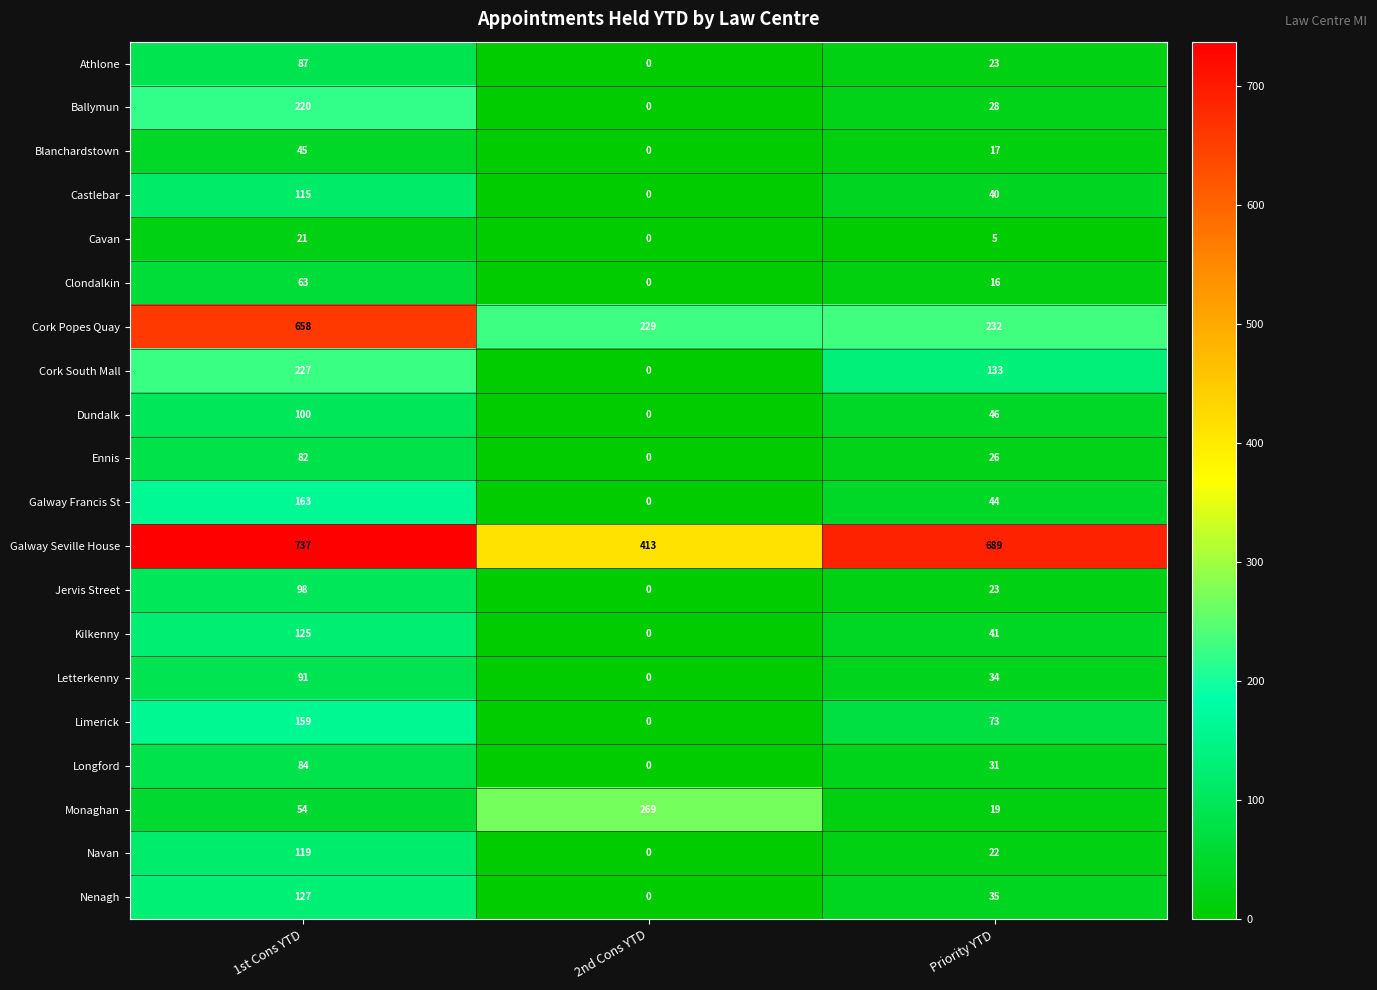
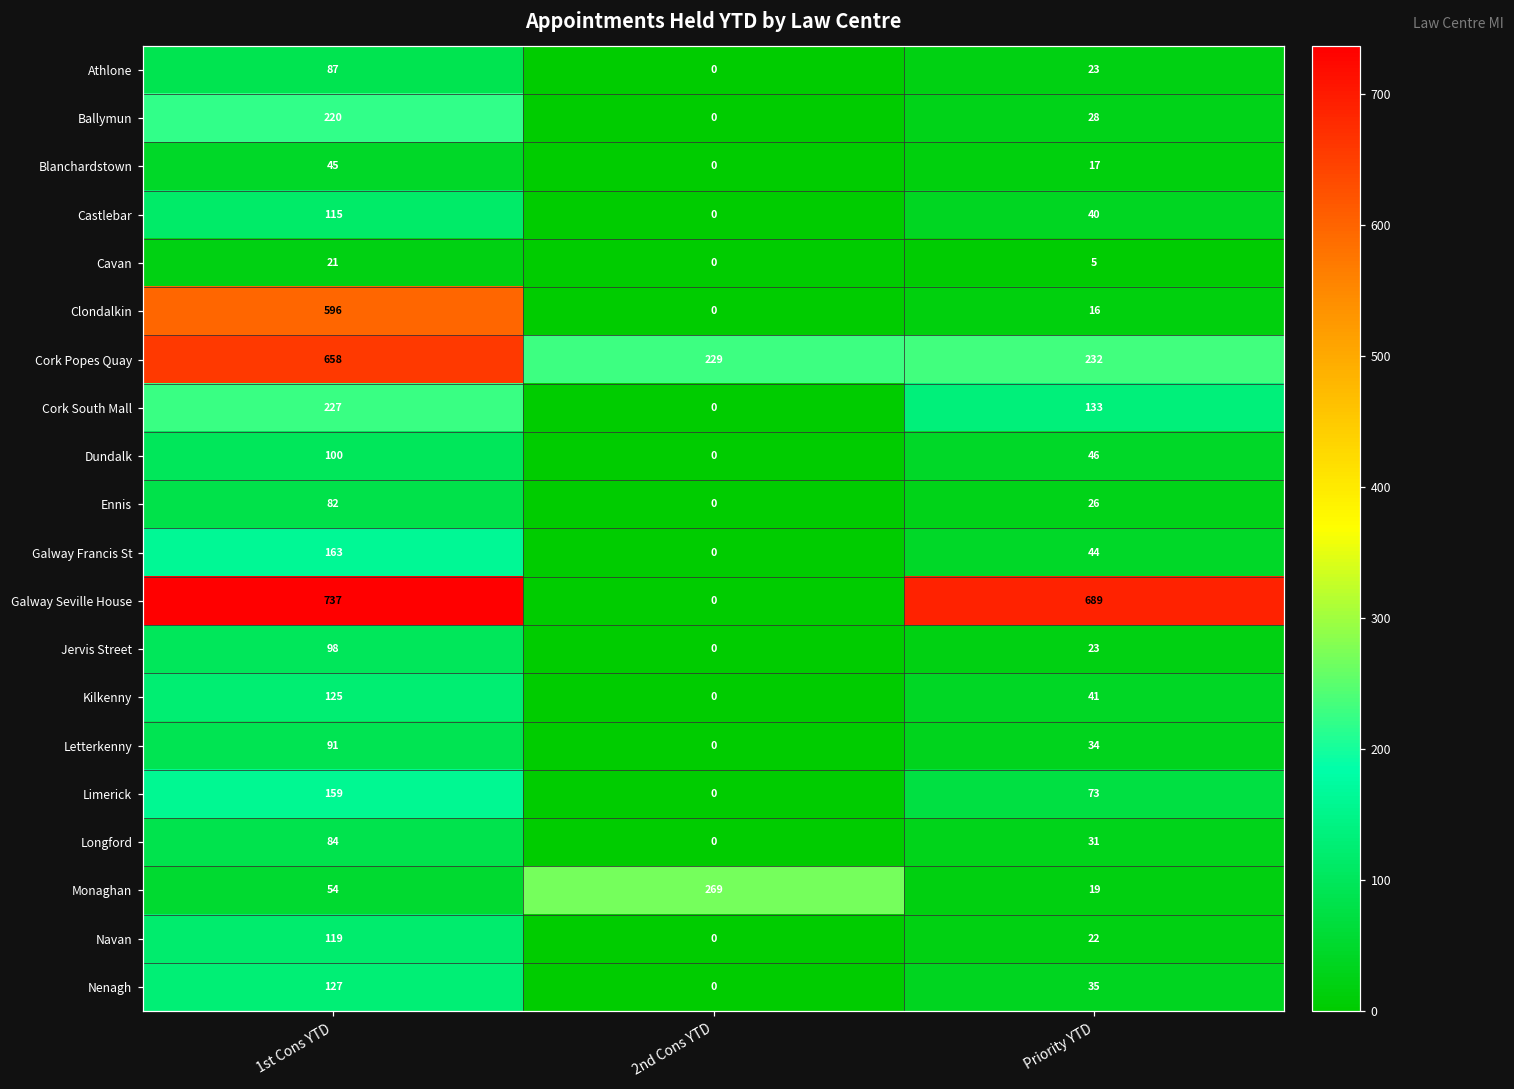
  {
    "Athlone": {
      "1st Cons YTD": 87,
      "2nd Cons YTD": 0,
      "Priority YTD": 23
    },
    "Ballymun": {
      "1st Cons YTD": 220,
      "2nd Cons YTD": 0,
      "Priority YTD": 28
    },
    "Blanchardstown": {
      "1st Cons YTD": 45,
      "2nd Cons YTD": 0,
      "Priority YTD": 17
    },
    "Castlebar": {
      "1st Cons YTD": 115,
      "2nd Cons YTD": 0,
      "Priority YTD": 40
    },
    "Cavan": {
      "1st Cons YTD": 21,
      "2nd Cons YTD": 0,
      "Priority YTD": 5
    },
    "Clondalkin": {
-     "1st Cons YTD": 63,
+     "1st Cons YTD": 596,
      "2nd Cons YTD": 0,
      "Priority YTD": 16
    },
    "Cork Popes Quay": {
      "1st Cons YTD": 658,
      "2nd Cons YTD": 229,
      "Priority YTD": 232
    },
    "Cork South Mall": {
      "1st Cons YTD": 227,
      "2nd Cons YTD": 0,
      "Priority YTD": 133
    },
    "Dundalk": {
      "1st Cons YTD": 100,
      "2nd Cons YTD": 0,
      "Priority YTD": 46
    },
    "Ennis": {
      "1st Cons YTD": 82,
      "2nd Cons YTD": 0,
      "Priority YTD": 26
    },
    "Galway Francis St": {
      "1st Cons YTD": 163,
      "2nd Cons YTD": 0,
      "Priority YTD": 44
    },
    "Galway Seville House": {
      "1st Cons YTD": 737,
-     "2nd Cons YTD": 413,
+     "2nd Cons YTD": 0,
      "Priority YTD": 689
    },
    "Jervis Street": {
      "1st Cons YTD": 98,
      "2nd Cons YTD": 0,
      "Priority YTD": 23
    },
    "Kilkenny": {
      "1st Cons YTD": 125,
      "2nd Cons YTD": 0,
      "Priority YTD": 41
    },
    "Letterkenny": {
      "1st Cons YTD": 91,
      "2nd Cons YTD": 0,
      "Priority YTD": 34
    },
    "Limerick": {
      "1st Cons YTD": 159,
      "2nd Cons YTD": 0,
      "Priority YTD": 73
    },
    "Longford": {
      "1st Cons YTD": 84,
      "2nd Cons YTD": 0,
      "Priority YTD": 31
    },
    "Monaghan": {
      "1st Cons YTD": 54,
      "2nd Cons YTD": 269,
      "Priority YTD": 19
    },
    "Navan": {
      "1st Cons YTD": 119,
      "2nd Cons YTD": 0,
      "Priority YTD": 22
    },
    "Nenagh": {
      "1st Cons YTD": 127,
      "2nd Cons YTD": 0,
      "Priority YTD": 35
    }
  }
